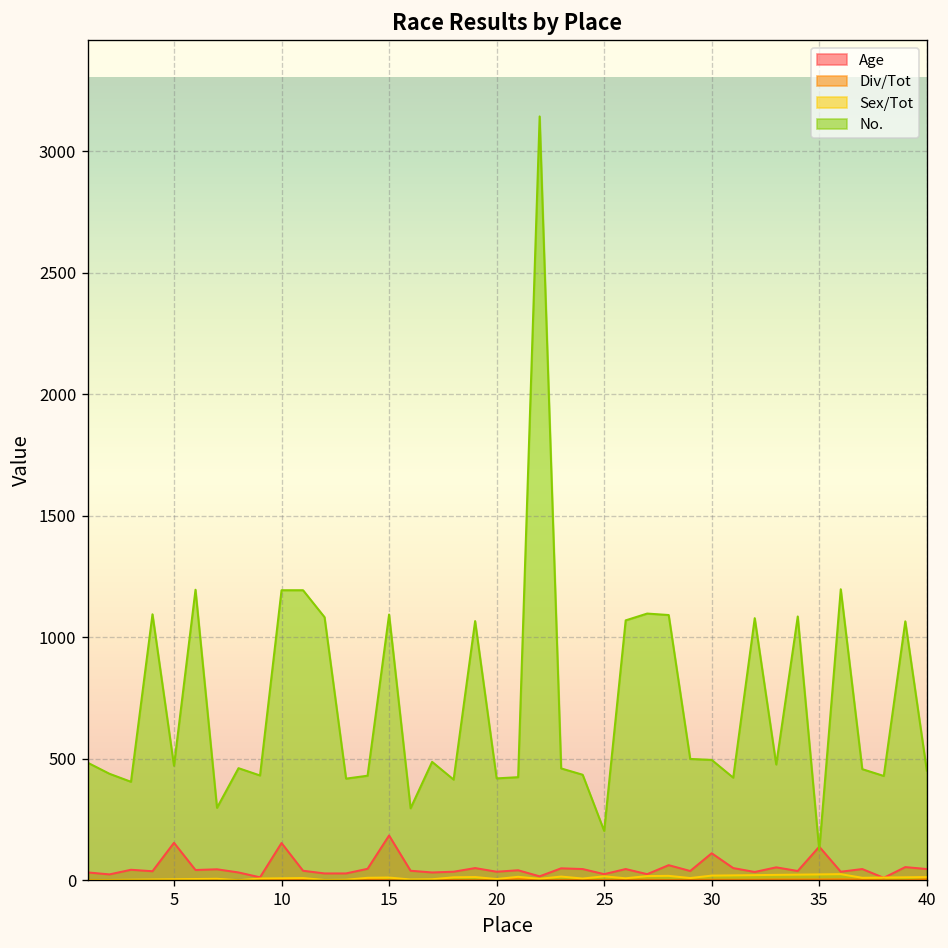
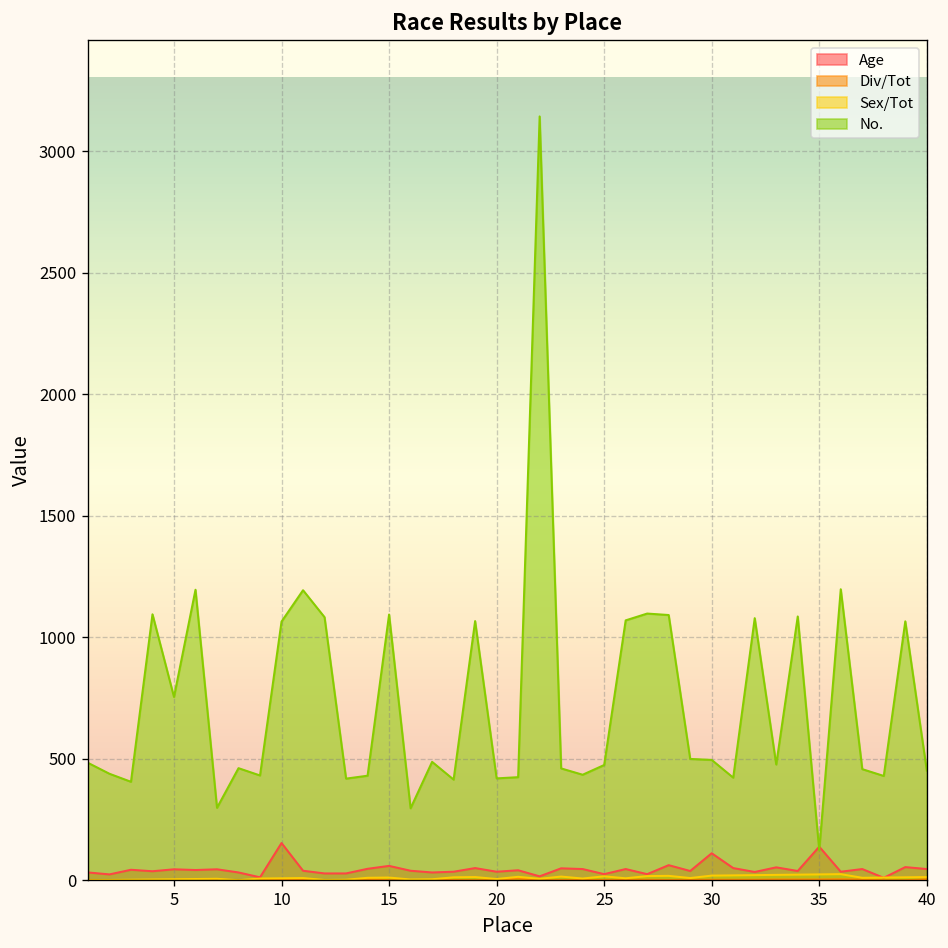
  {
    "Age": {
-     "5": 160,
+     "5": 50,
      "10": 150,
-     "15": 190,
+     "15": 60,
      "20": 40,
      "30": 110,
      "35": 140,
      "40": 50
    },
    "No.": {
-     "5": 470,
-     "10": 1190,
+     "5": 760,
+     "10": 1070,
      "15": 1090,
      "20": 420,
-     "25": 200,
+     "25": 480,
      "30": 500,
      "35": 120,
      "40": 450
    }
  }
